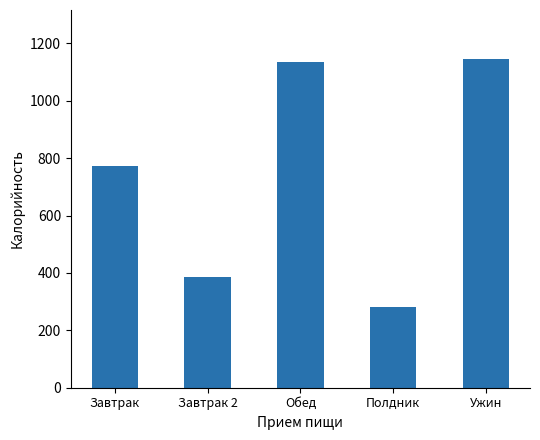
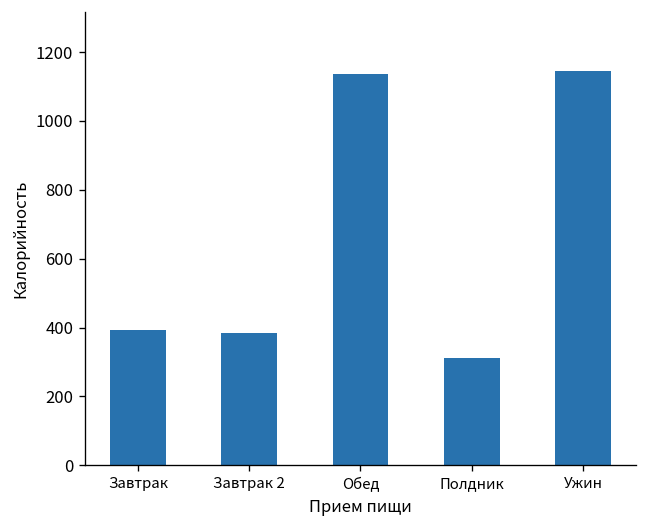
  {
-   "Завтрак": 770,
+   "Завтрак": 390,
    "Завтрак 2": 380,
    "Обед": 1140,
-   "Полдник": 280,
+   "Полдник": 310,
    "Ужин": 1140
  }
